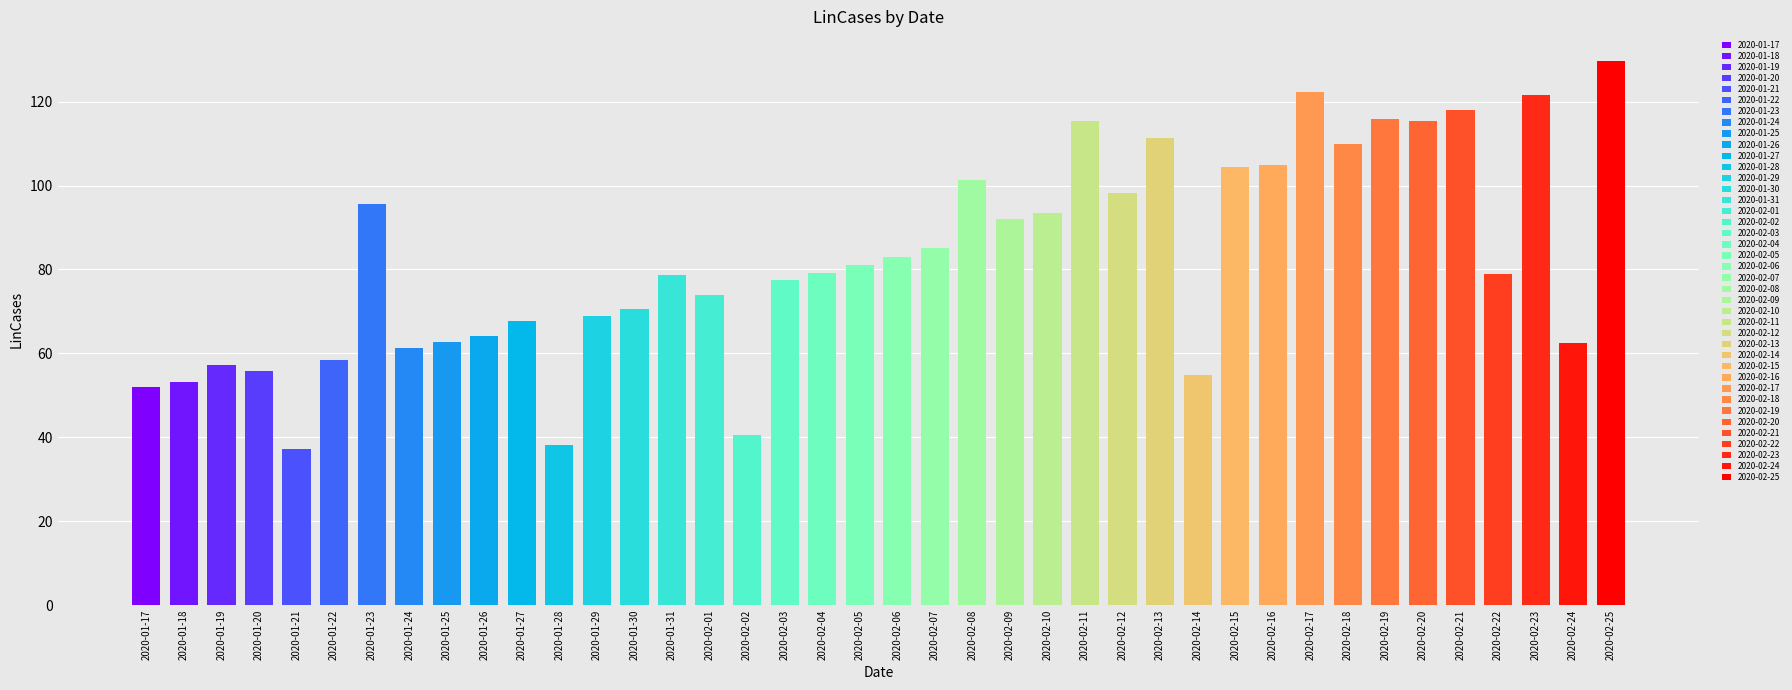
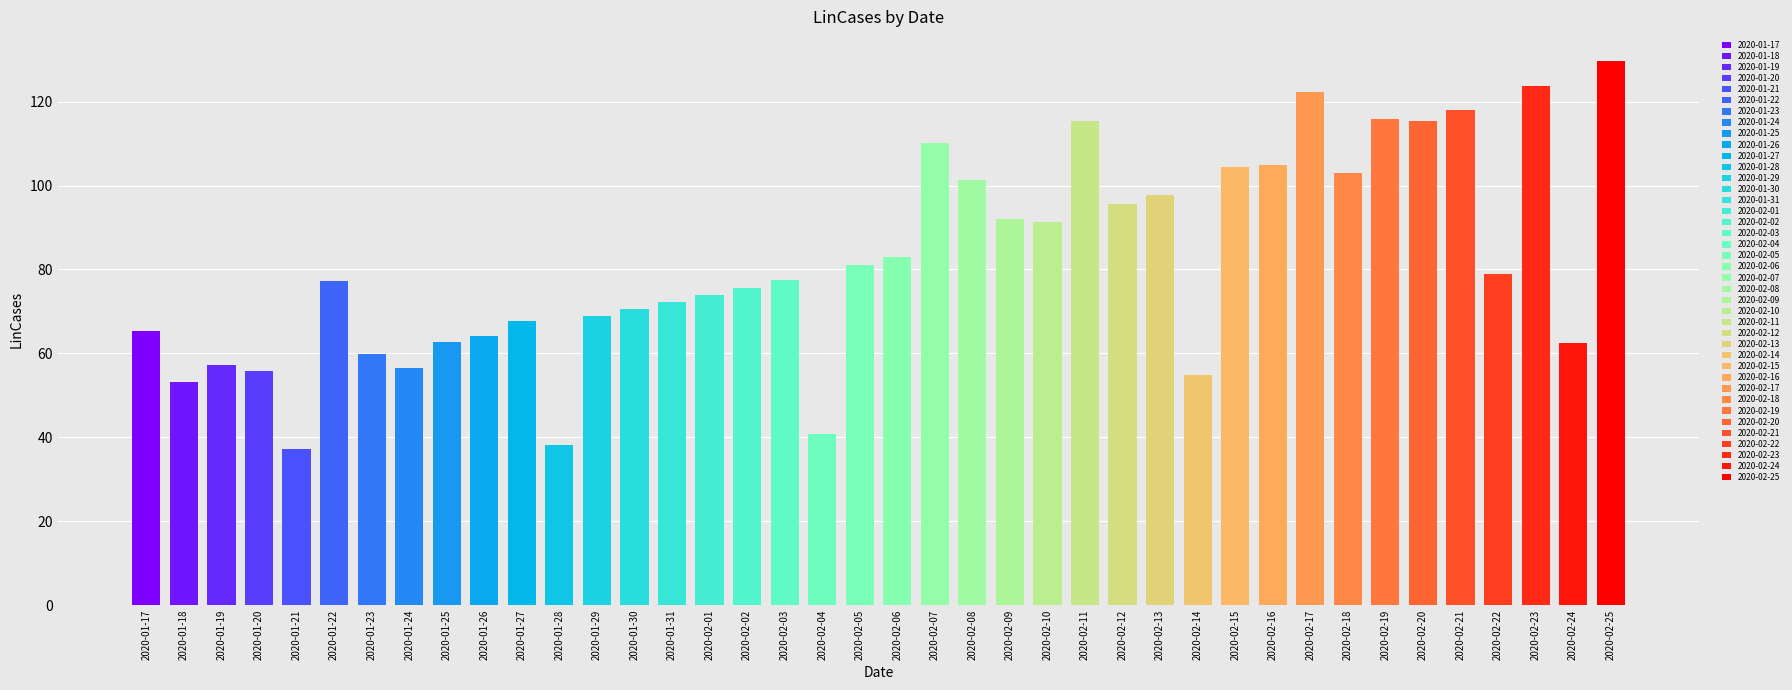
  {
-   "2020-01-17": 52,
+   "2020-01-17": 65,
    "2020-01-18": 53,
    "2020-01-19": 57,
    "2020-01-20": 56,
    "2020-01-21": 37,
-   "2020-01-22": 58,
-   "2020-01-23": 96,
-   "2020-01-24": 61,
+   "2020-01-22": 77,
+   "2020-01-23": 60,
+   "2020-01-24": 57,
    "2020-01-25": 63,
    "2020-01-26": 64,
    "2020-01-27": 68,
    "2020-01-28": 38,
    "2020-01-29": 69,
    "2020-01-30": 71,
-   "2020-01-31": 79,
+   "2020-01-31": 72,
    "2020-02-01": 74,
-   "2020-02-02": 41,
+   "2020-02-02": 76,
    "2020-02-03": 77,
-   "2020-02-04": 79,
+   "2020-02-04": 41,
    "2020-02-05": 81,
    "2020-02-06": 83,
-   "2020-02-07": 85,
+   "2020-02-07": 110,
    "2020-02-08": 101,
    "2020-02-09": 92,
-   "2020-02-10": 93,
+   "2020-02-10": 91,
    "2020-02-11": 115,
-   "2020-02-12": 98,
-   "2020-02-13": 111,
+   "2020-02-12": 96,
+   "2020-02-13": 98,
    "2020-02-14": 55,
    "2020-02-15": 104,
    "2020-02-16": 105,
    "2020-02-17": 122,
-   "2020-02-18": 110,
+   "2020-02-18": 103,
    "2020-02-19": 116,
    "2020-02-20": 115,
    "2020-02-21": 118,
    "2020-02-22": 79,
-   "2020-02-23": 122,
+   "2020-02-23": 124,
    "2020-02-24": 62,
    "2020-02-25": 130
  }
